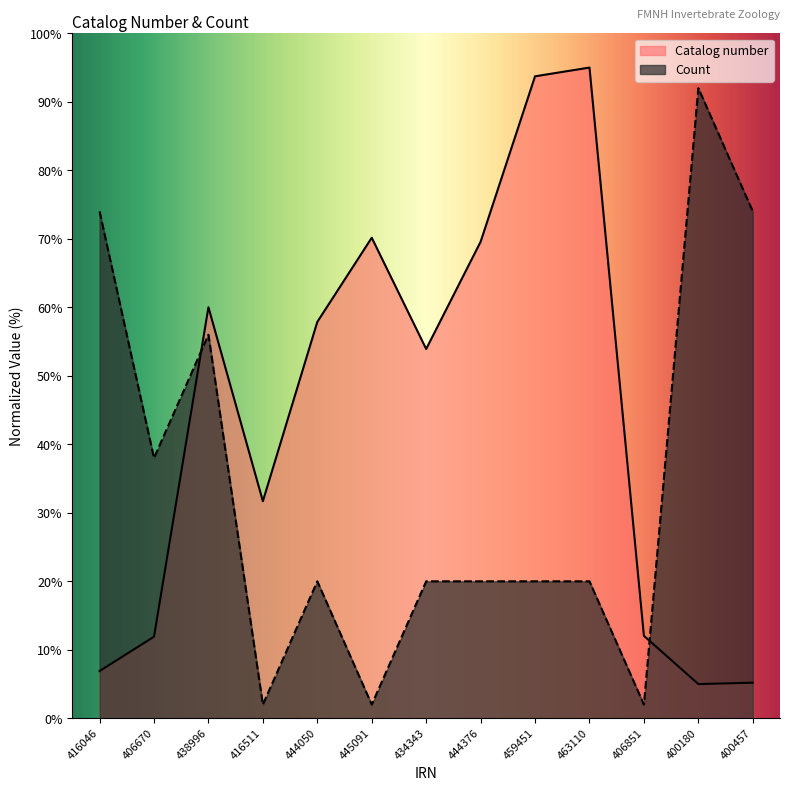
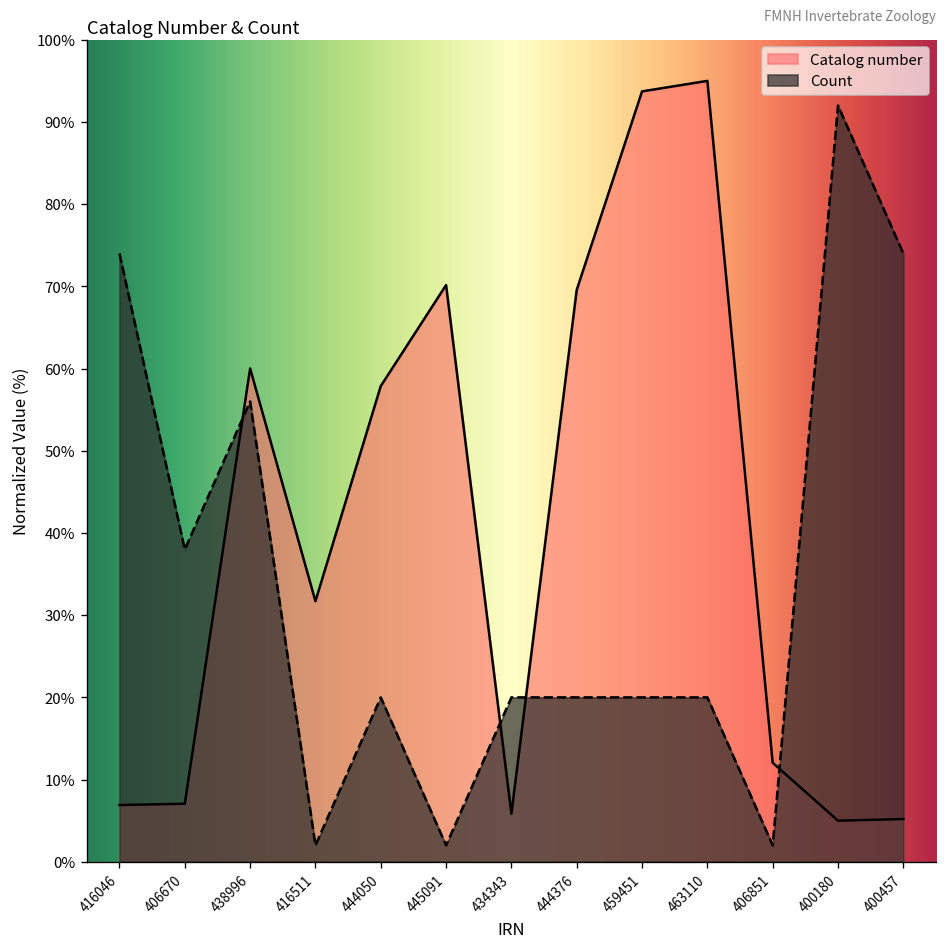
  {
    "Catalog number": {
      "416046": "7%",
-     "406670": "12%",
+     "406670": "7%",
      "438996": "60%",
      "416511": "32%",
      "444050": "58%",
      "445091": "70%",
-     "434343": "54%",
+     "434343": "6%",
      "444376": "70%",
      "459451": "94%",
      "463110": "95%",
      "406851": "12%",
      "400180": "5%",
      "400457": "5%"
    },
    "Count": {
      "416046": "74%",
      "406670": "38%",
      "438996": "56%",
      "416511": "2%",
      "444050": "20%",
      "445091": "2%",
      "434343": "20%",
      "444376": "20%",
      "459451": "20%",
      "463110": "20%",
      "406851": "2%",
      "400180": "92%",
      "400457": "74%"
    }
  }
